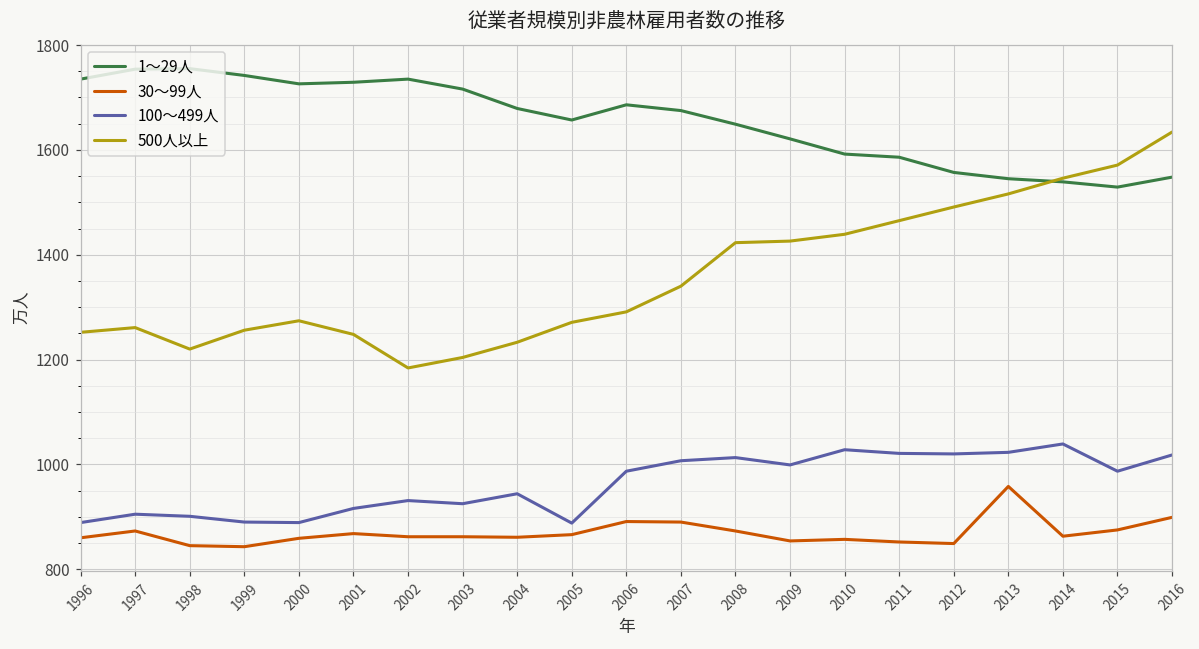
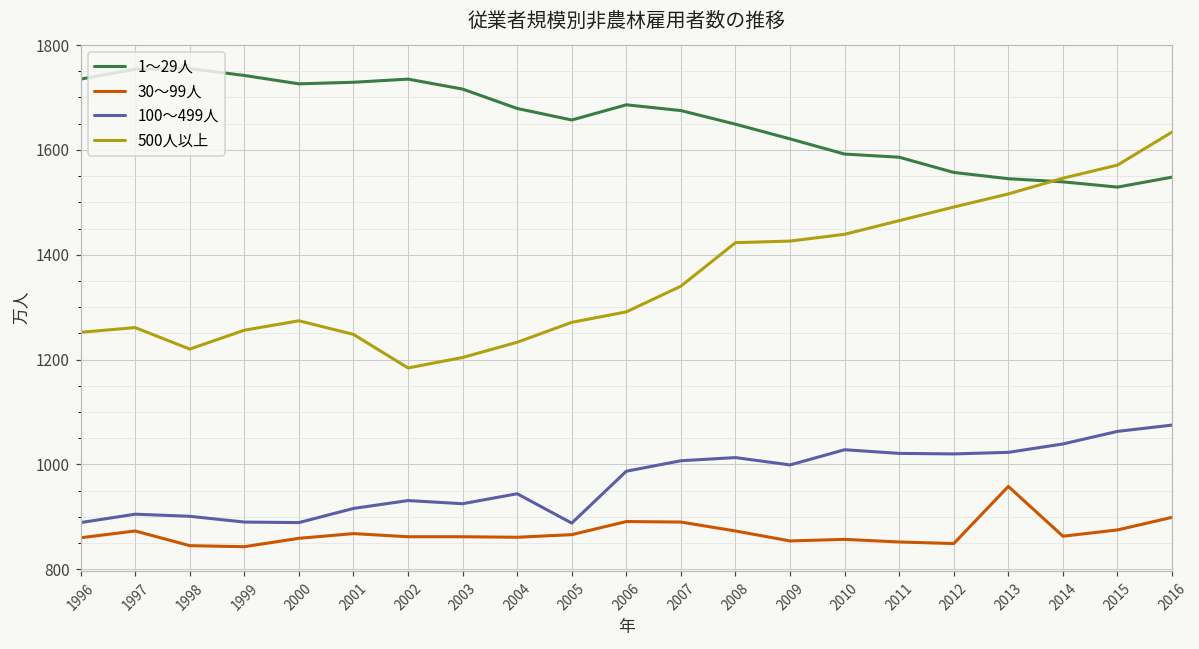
  {
    "1～29人": {
      "1996": 1740,
      "1999": 1740,
      "2000": 1730,
      "2001": 1730,
      "2002": 1740,
      "2003": 1720,
      "2004": 1680,
      "2005": 1660,
      "2006": 1690,
      "2007": 1680,
      "2008": 1650,
      "2009": 1620,
      "2010": 1590,
      "2011": 1590,
      "2012": 1560,
      "2013": 1550,
      "2014": 1540,
      "2015": 1530,
      "2016": 1550
    },
    "30～99人": {
      "1996": 860,
      "1997": 870,
      "1998": 850,
      "1999": 840,
      "2000": 860,
      "2001": 870,
      "2002": 860,
      "2003": 860,
      "2004": 860,
      "2005": 870,
      "2006": 890,
      "2007": 890,
      "2008": 870,
      "2009": 850,
      "2010": 860,
      "2011": 850,
      "2012": 850,
      "2013": 960,
      "2014": 860,
      "2015": 880,
      "2016": 900
    },
    "100～499人": {
      "1996": 890,
      "1997": 910,
      "1998": 900,
      "1999": 890,
      "2000": 890,
      "2001": 920,
      "2002": 930,
      "2003": 930,
      "2004": 940,
      "2005": 890,
      "2006": 990,
      "2007": 1010,
      "2008": 1010,
      "2009": 1000,
      "2010": 1030,
      "2011": 1020,
      "2012": 1020,
      "2013": 1020,
      "2014": 1040,
-     "2015": 990,
-     "2016": 1020
+     "2015": 1060,
+     "2016": 1080
    },
    "500人以上": {
      "1996": 1250,
      "1997": 1260,
      "1998": 1220,
      "1999": 1260,
      "2000": 1270,
      "2001": 1250,
      "2002": 1180,
      "2003": 1200,
      "2004": 1230,
      "2005": 1270,
      "2006": 1290,
      "2007": 1340,
      "2008": 1420,
      "2009": 1430,
      "2010": 1440,
      "2011": 1470,
      "2012": 1490,
      "2013": 1520,
      "2014": 1550,
      "2015": 1570,
      "2016": 1630
    }
  }
